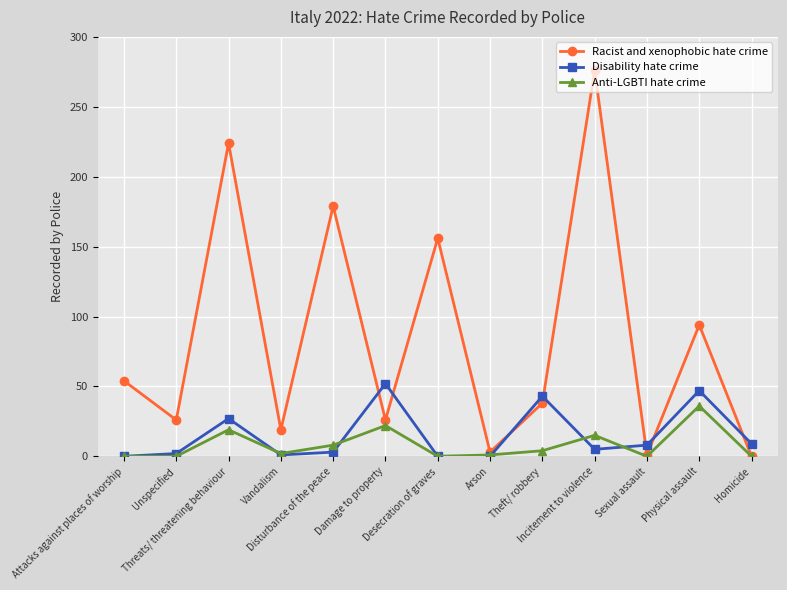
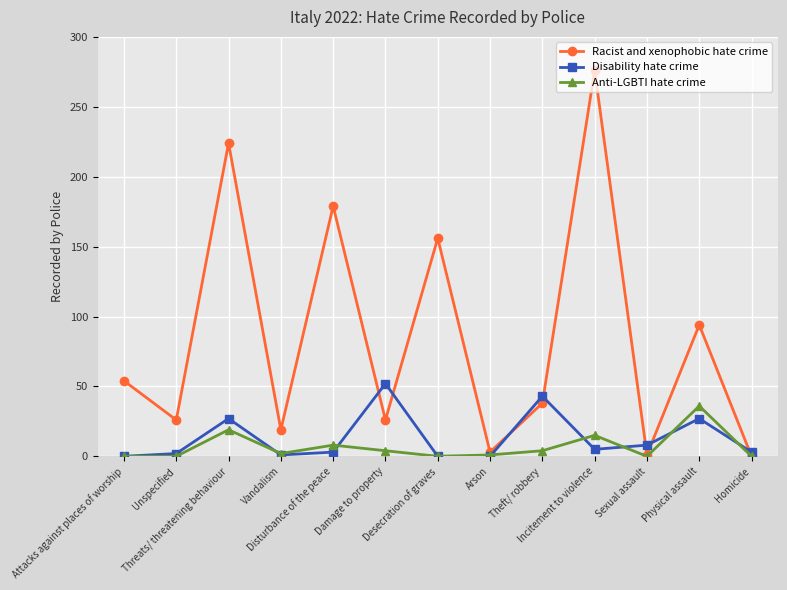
  {
    "Racist and xenophobic hate crime": {
      "Attacks against places of worship": 54,
      "Unspecified": 26,
      "Threats/ threatening behaviour": 224,
      "Vandalism": 19,
      "Disturbance of the peace": 179,
      "Damage to property": 26,
      "Desecration of graves": 156,
      "Arson": 3,
      "Theft/ robbery": 38,
      "Physical assault": 94
    },
    "Disability hate crime": {
      "Unspecified": 2,
      "Threats/ threatening behaviour": 27,
      "Disturbance of the peace": 3,
      "Damage to property": 52,
      "Theft/ robbery": 43,
      "Incitement to violence": 5,
      "Sexual assault": 8,
-     "Physical assault": 47,
-     "Homicide": 9
+     "Physical assault": 27,
+     "Homicide": 3
    },
    "Anti-LGBTI hate crime": {
      "Unspecified": 0,
      "Threats/ threatening behaviour": 19,
      "Disturbance of the peace": 8,
-     "Damage to property": 22,
+     "Damage to property": 4,
      "Theft/ robbery": 4,
      "Incitement to violence": 15,
      "Physical assault": 36
    }
  }
